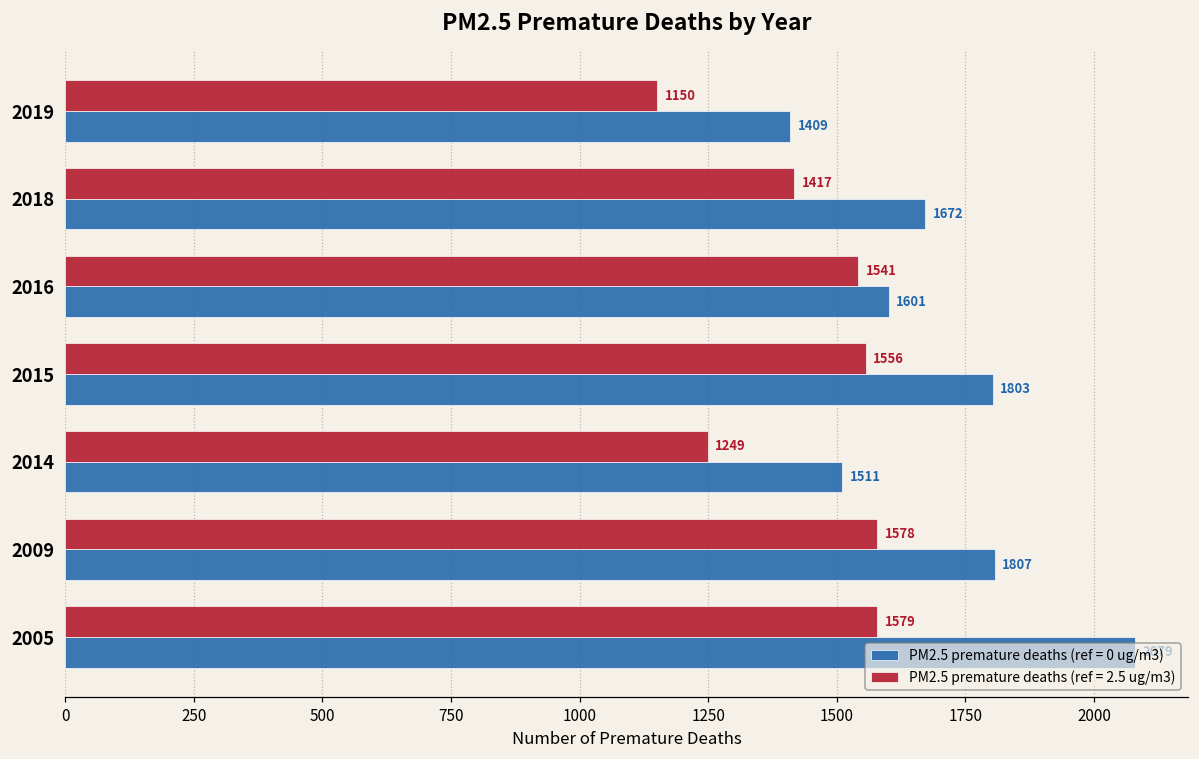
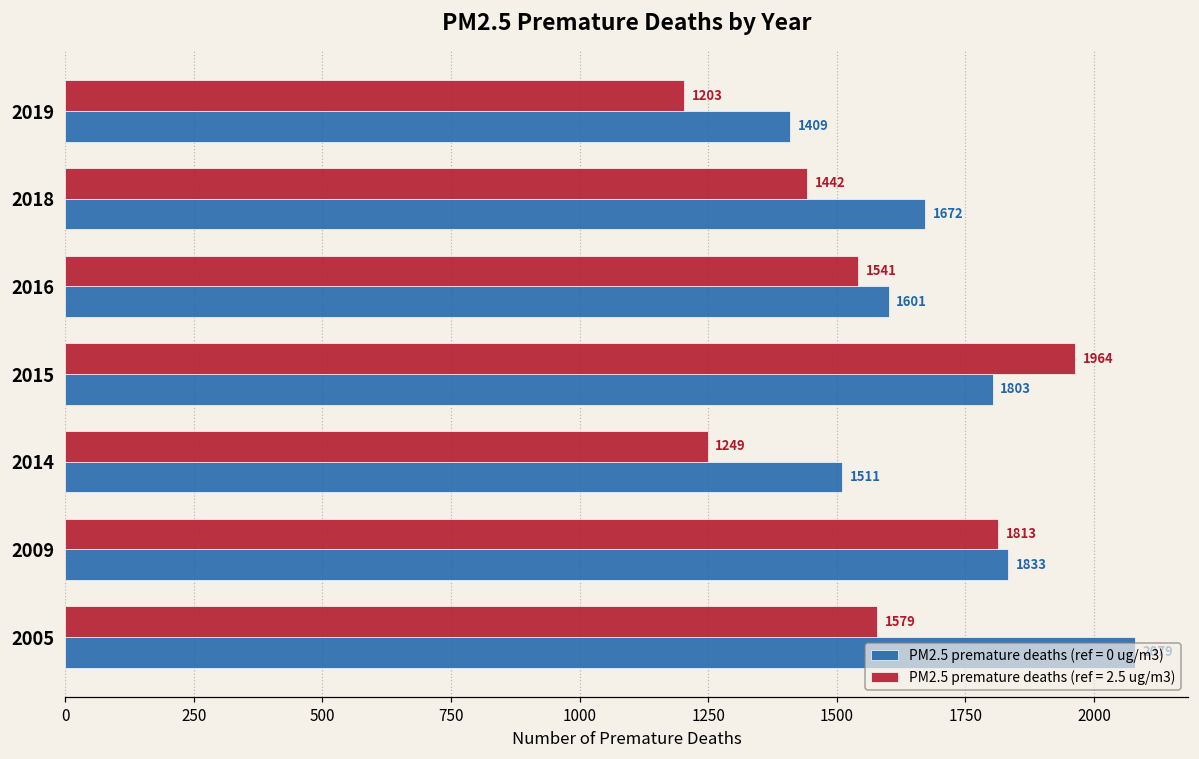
  {
    "PM2.5 premature deaths (ref = 0 ug/m3)": {
      "2019": 1409,
      "2018": 1672,
      "2016": 1601,
      "2015": 1803,
      "2014": 1511,
-     "2009": 1807
+     "2009": 1833
    },
    "PM2.5 premature deaths (ref = 2.5 ug/m3)": {
-     "2019": 1150,
-     "2018": 1417,
+     "2019": 1203,
+     "2018": 1442,
      "2016": 1541,
-     "2015": 1556,
+     "2015": 1964,
      "2014": 1249,
-     "2009": 1578,
+     "2009": 1813,
      "2005": 1579
    }
  }
